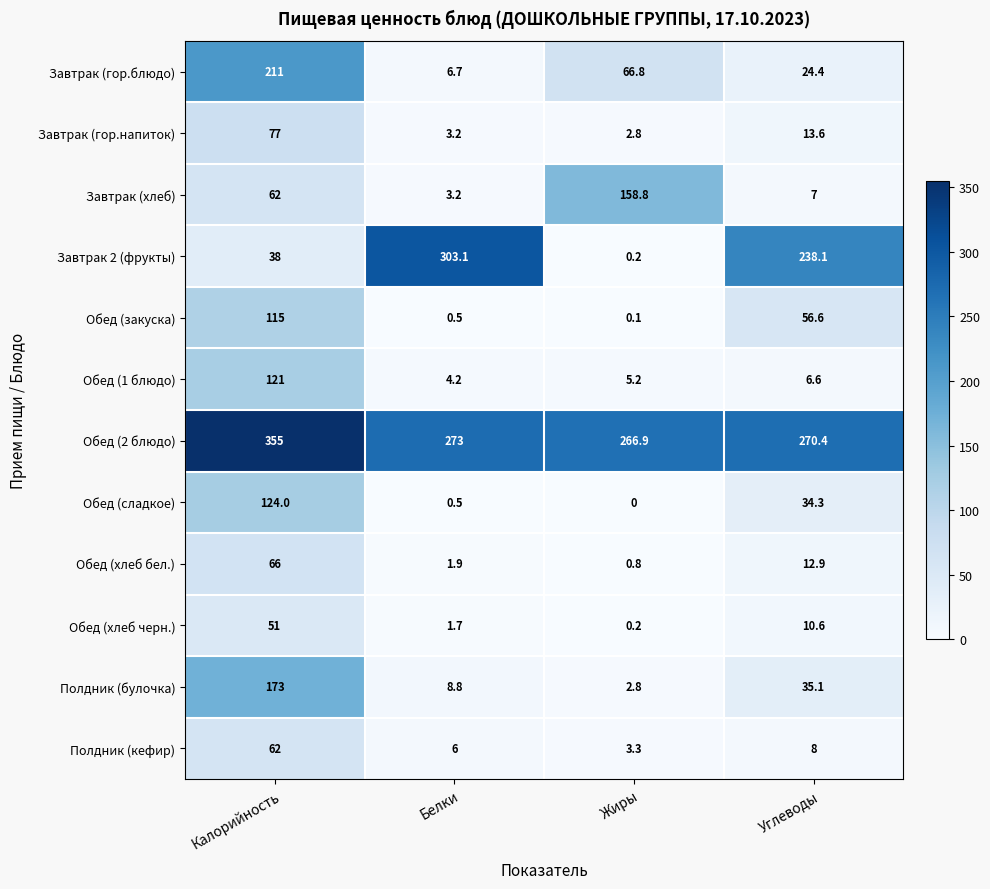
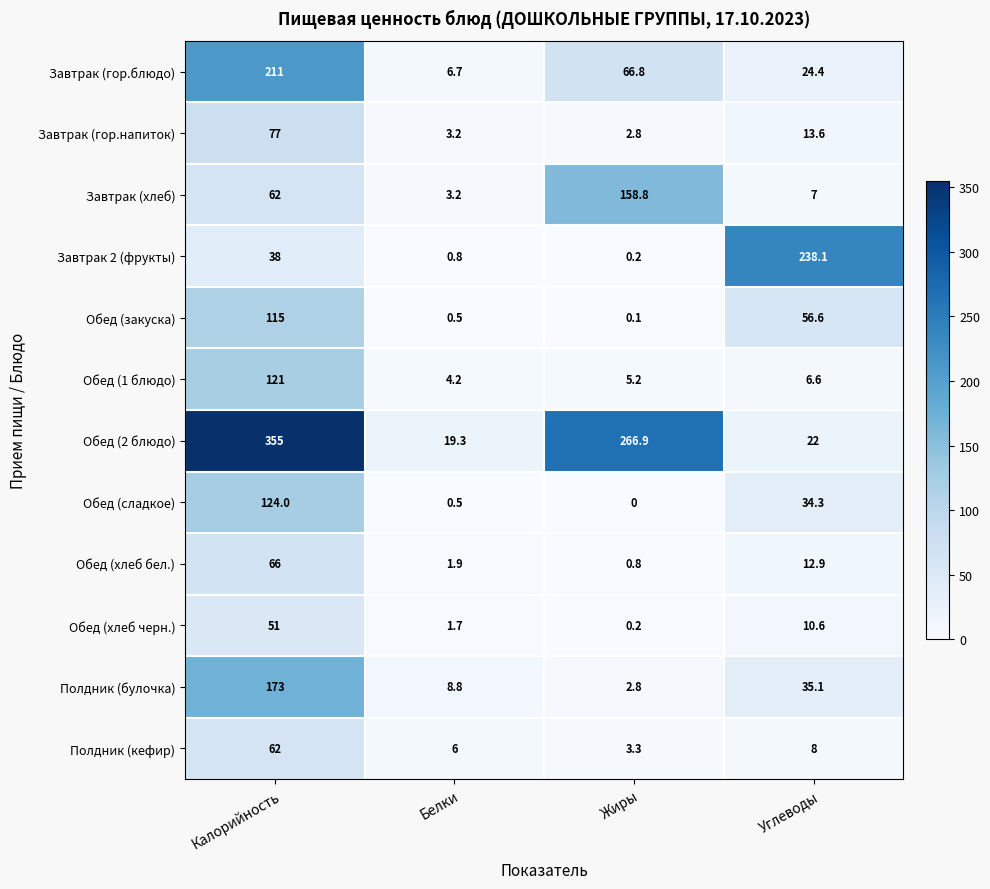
  {
    "Завтрак (гор.блюдо)": {
      "Калорийность": 211,
      "Белки": 6.7,
      "Жиры": 66.8,
      "Углеводы": 24.4
    },
    "Завтрак (гор.напиток)": {
      "Калорийность": 77,
      "Белки": 3.2,
      "Жиры": 2.8,
      "Углеводы": 13.6
    },
    "Завтрак (хлеб)": {
      "Калорийность": 62,
      "Белки": 3.2,
      "Жиры": 158.8,
      "Углеводы": 7
    },
    "Завтрак 2 (фрукты)": {
      "Калорийность": 38,
-     "Белки": 303.1,
+     "Белки": 0.8,
      "Жиры": 0.2,
      "Углеводы": 238.1
    },
    "Обед (закуска)": {
      "Калорийность": 115,
      "Белки": 0.5,
      "Жиры": 0.1,
      "Углеводы": 56.6
    },
    "Обед (1 блюдо)": {
      "Калорийность": 121,
      "Белки": 4.2,
      "Жиры": 5.2,
      "Углеводы": 6.6
    },
    "Обед (2 блюдо)": {
      "Калорийность": 355,
-     "Белки": 273,
+     "Белки": 19.3,
      "Жиры": 266.9,
-     "Углеводы": 270.4
+     "Углеводы": 22
    },
    "Обед (сладкое)": {
      "Калорийность": 124.0,
      "Белки": 0.5,
      "Жиры": 0,
      "Углеводы": 34.3
    },
    "Обед (хлеб бел.)": {
      "Калорийность": 66,
      "Белки": 1.9,
      "Жиры": 0.8,
      "Углеводы": 12.9
    },
    "Обед (хлеб черн.)": {
      "Калорийность": 51,
      "Белки": 1.7,
      "Жиры": 0.2,
      "Углеводы": 10.6
    },
    "Полдник (булочка)": {
      "Калорийность": 173,
      "Белки": 8.8,
      "Жиры": 2.8,
      "Углеводы": 35.1
    },
    "Полдник (кефир)": {
      "Калорийность": 62,
      "Белки": 6,
      "Жиры": 3.3,
      "Углеводы": 8
    }
  }
